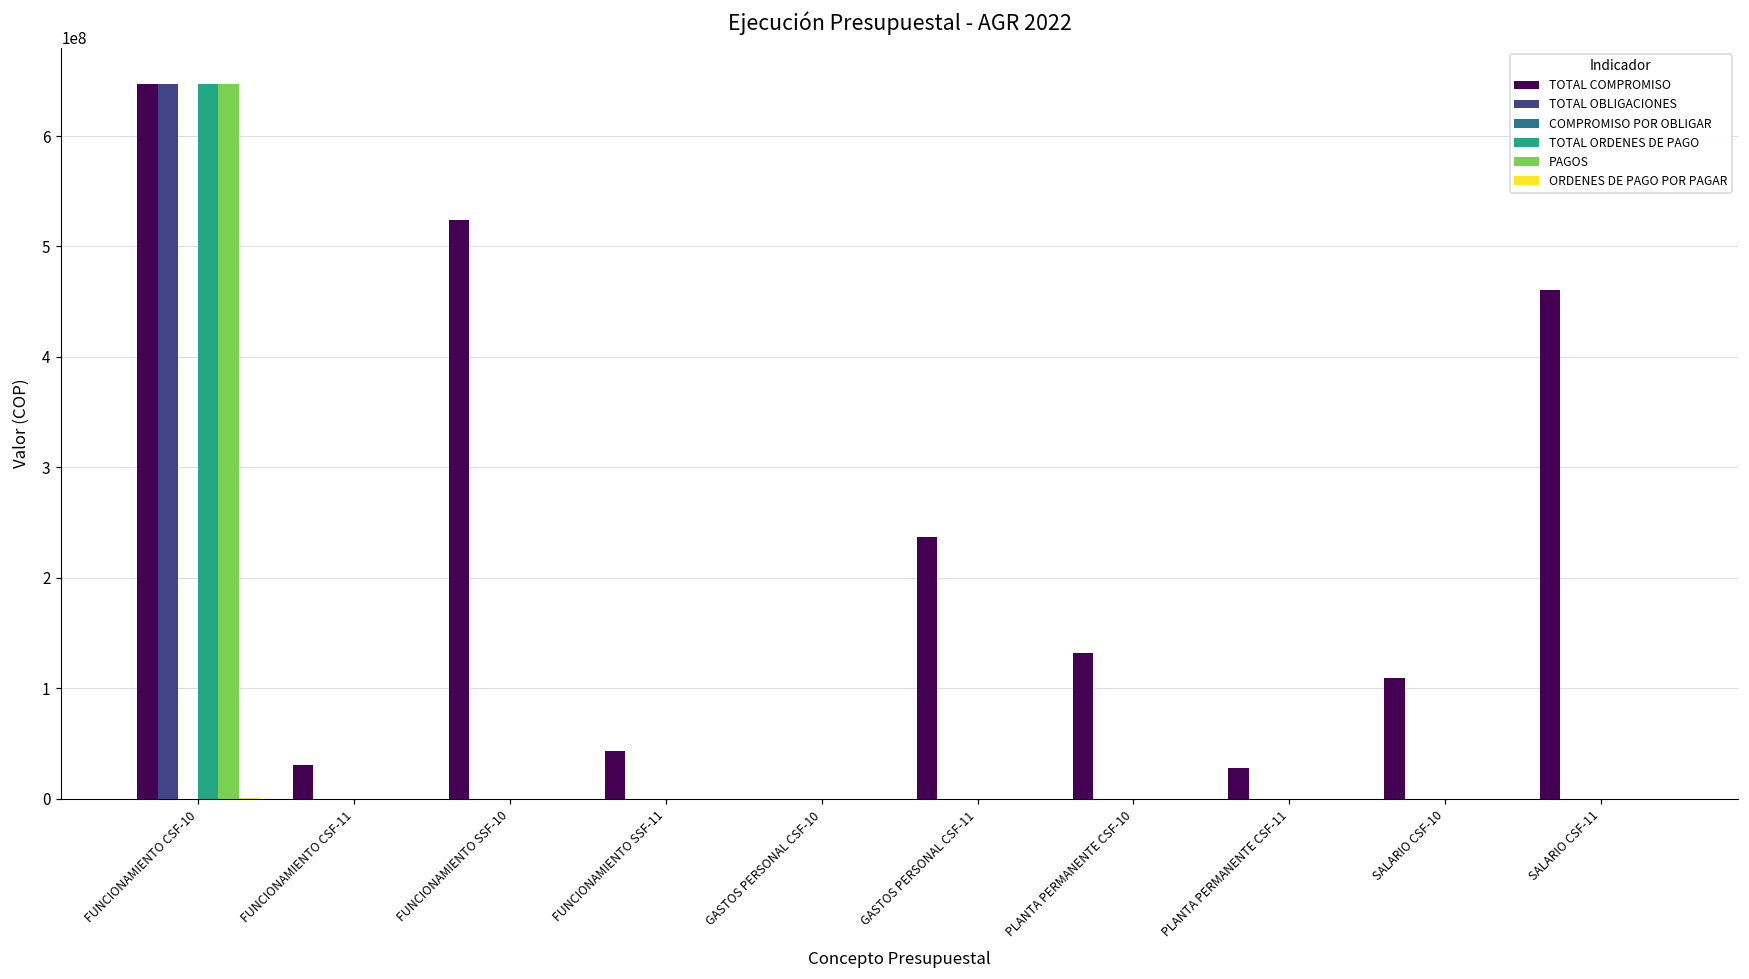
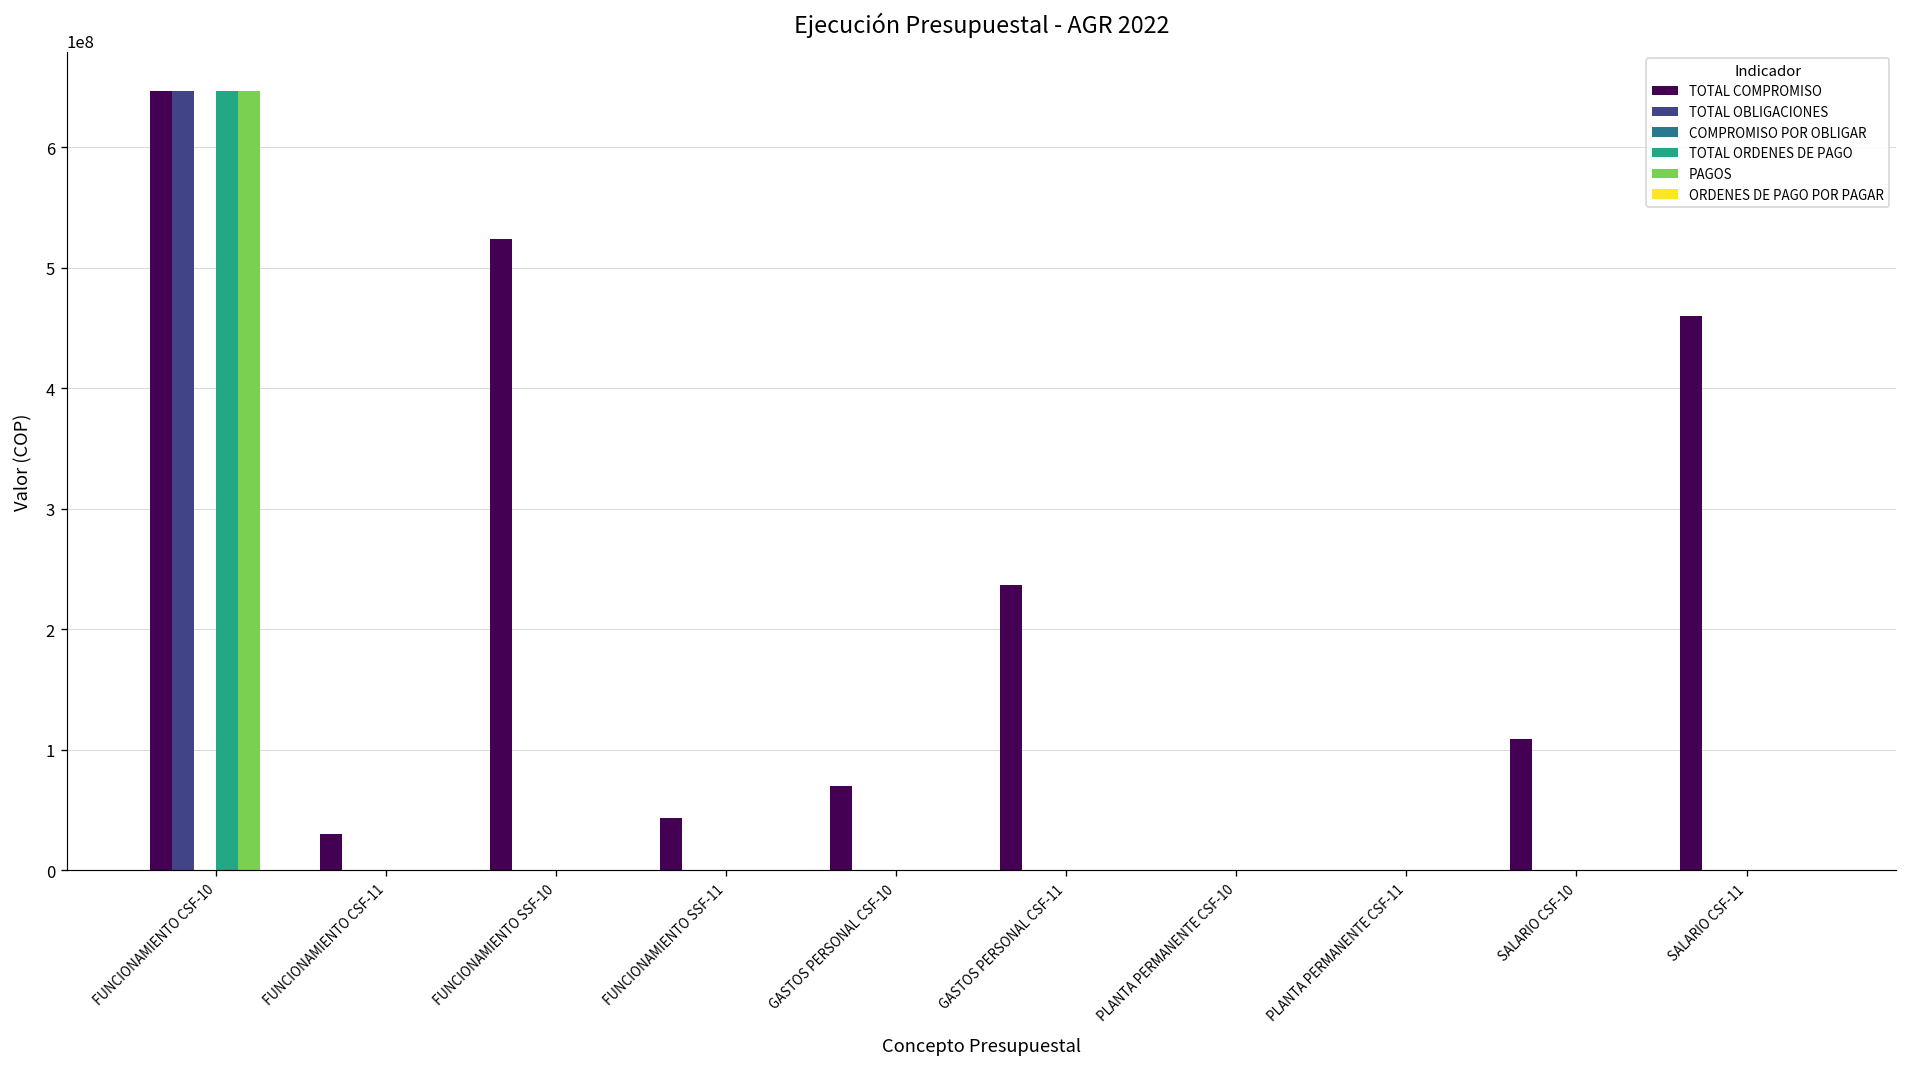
  {
    "TOTAL COMPROMISO": {
      "FUNCIONAMIENTO CSF-10": 647000000,
      "FUNCIONAMIENTO CSF-11": 31000000,
      "FUNCIONAMIENTO SSF-10": 524000000,
      "FUNCIONAMIENTO SSF-11": 43000000,
-     "GASTOS PERSONAL CSF-10": 0,
+     "GASTOS PERSONAL CSF-10": 70000000,
      "GASTOS PERSONAL CSF-11": 237000000,
-     "PLANTA PERMANENTE CSF-10": 132000000,
-     "PLANTA PERMANENTE CSF-11": 28000000,
+     "PLANTA PERMANENTE CSF-10": 0,
+     "PLANTA PERMANENTE CSF-11": 0,
      "SALARIO CSF-10": 109000000,
      "SALARIO CSF-11": 460000000
    },
    "PAGOS": {
      "FUNCIONAMIENTO CSF-10": 647000000,
      "FUNCIONAMIENTO CSF-11": 0,
      "FUNCIONAMIENTO SSF-10": 0,
      "FUNCIONAMIENTO SSF-11": 0,
      "GASTOS PERSONAL CSF-10": 0,
      "GASTOS PERSONAL CSF-11": 0,
      "PLANTA PERMANENTE CSF-10": 0,
      "PLANTA PERMANENTE CSF-11": 0,
      "SALARIO CSF-10": 0,
      "SALARIO CSF-11": 0
    },
    "ORDENES DE PAGO POR PAGAR": {
      "FUNCIONAMIENTO CSF-11": 0,
      "FUNCIONAMIENTO SSF-10": 0,
      "FUNCIONAMIENTO SSF-11": 0,
      "GASTOS PERSONAL CSF-10": 0,
      "GASTOS PERSONAL CSF-11": 0,
      "PLANTA PERMANENTE CSF-10": 0,
      "PLANTA PERMANENTE CSF-11": 0,
      "SALARIO CSF-10": 0,
      "SALARIO CSF-11": 0
    }
  }
